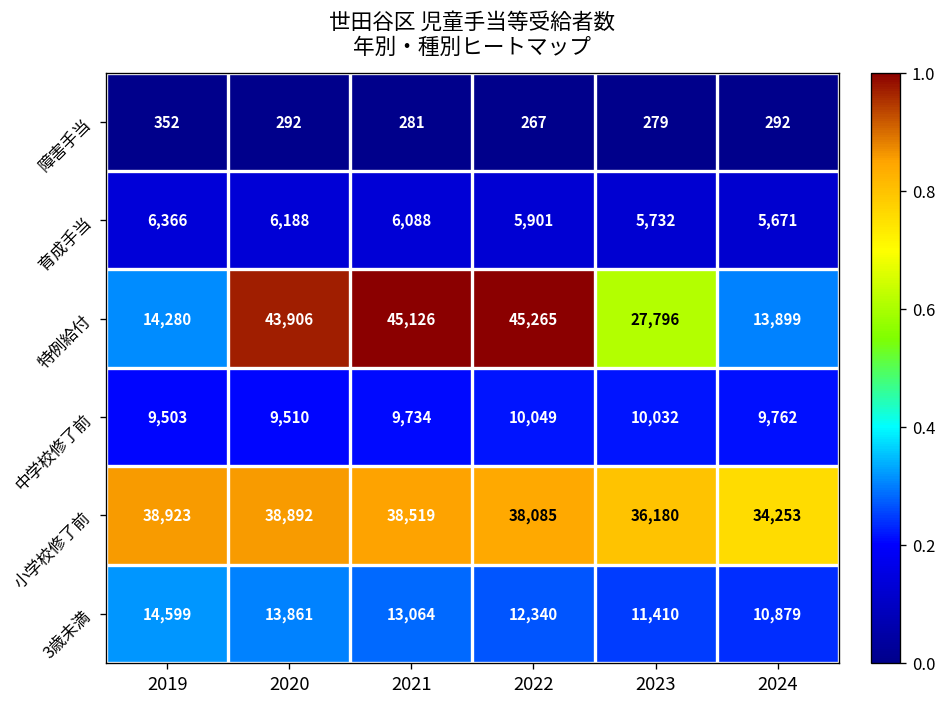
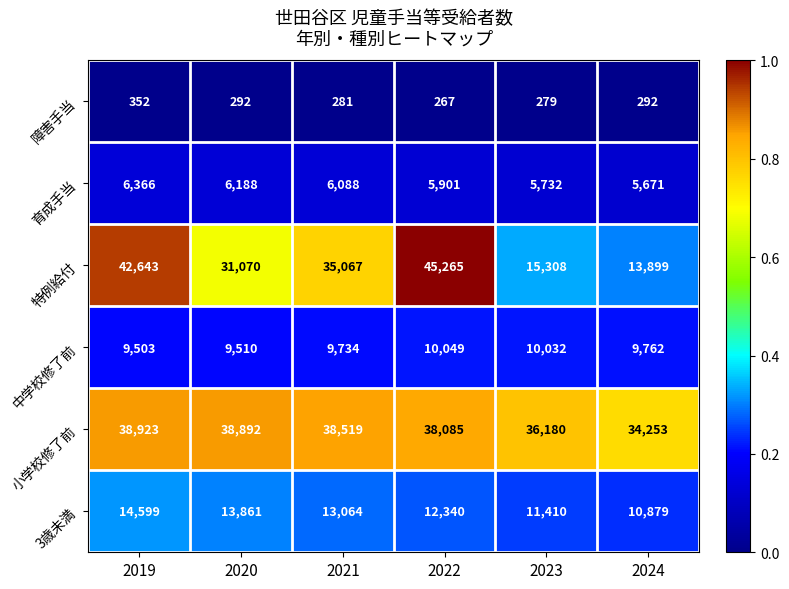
  {
    "障害手当": {
      "2019": "352",
      "2020": "292",
      "2021": "281",
      "2022": "267",
      "2023": "279",
      "2024": "292"
    },
    "育成手当": {
      "2019": "6,366",
      "2020": "6,188",
      "2021": "6,088",
      "2022": "5,901",
      "2023": "5,732",
      "2024": "5,671"
    },
    "特例給付": {
-     "2019": "14,280",
-     "2020": "43,906",
-     "2021": "45,126",
+     "2019": "42,643",
+     "2020": "31,070",
+     "2021": "35,067",
      "2022": "45,265",
-     "2023": "27,796",
+     "2023": "15,308",
      "2024": "13,899"
    },
    "中学校修了前": {
      "2019": "9,503",
      "2020": "9,510",
      "2021": "9,734",
      "2022": "10,049",
      "2023": "10,032",
      "2024": "9,762"
    },
    "小学校修了前": {
      "2019": "38,923",
      "2020": "38,892",
      "2021": "38,519",
      "2022": "38,085",
      "2023": "36,180",
      "2024": "34,253"
    },
    "3歳未満": {
      "2019": "14,599",
      "2020": "13,861",
      "2021": "13,064",
      "2022": "12,340",
      "2023": "11,410",
      "2024": "10,879"
    }
  }
